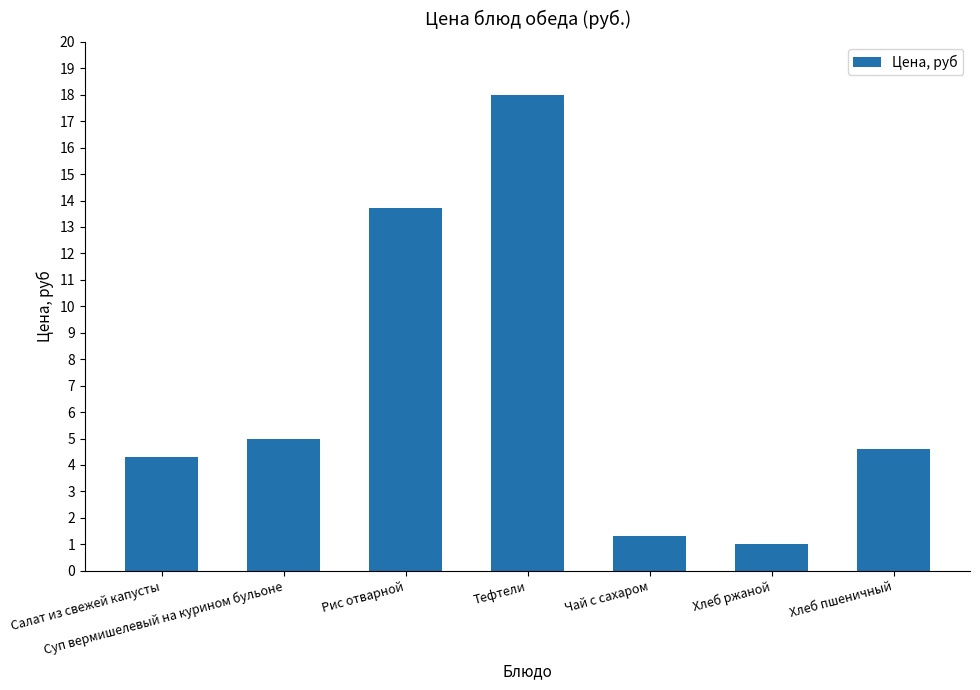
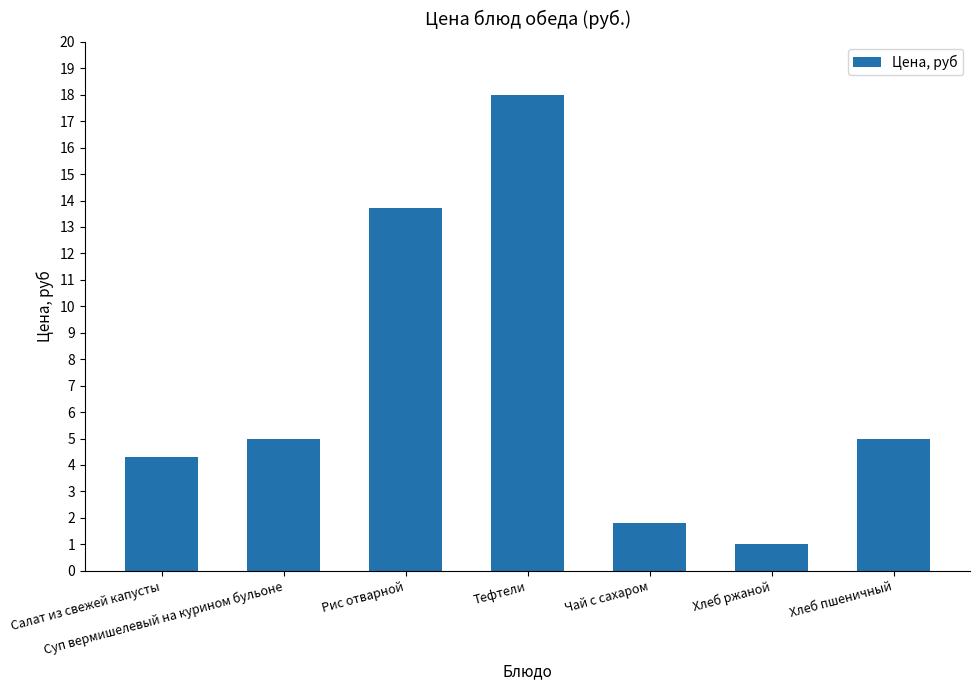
  {
    "Салат из свежей капусты": 4.3,
    "Суп вермишелевый на курином бульоне": 5.0,
    "Рис отварной": 13.7,
    "Тефтели": 18.0,
-   "Чай с сахаром": 1.3,
+   "Чай с сахаром": 1.8,
    "Хлеб ржаной": 1.0,
-   "Хлеб пшеничный": 4.6
+   "Хлеб пшеничный": 5.0
  }
